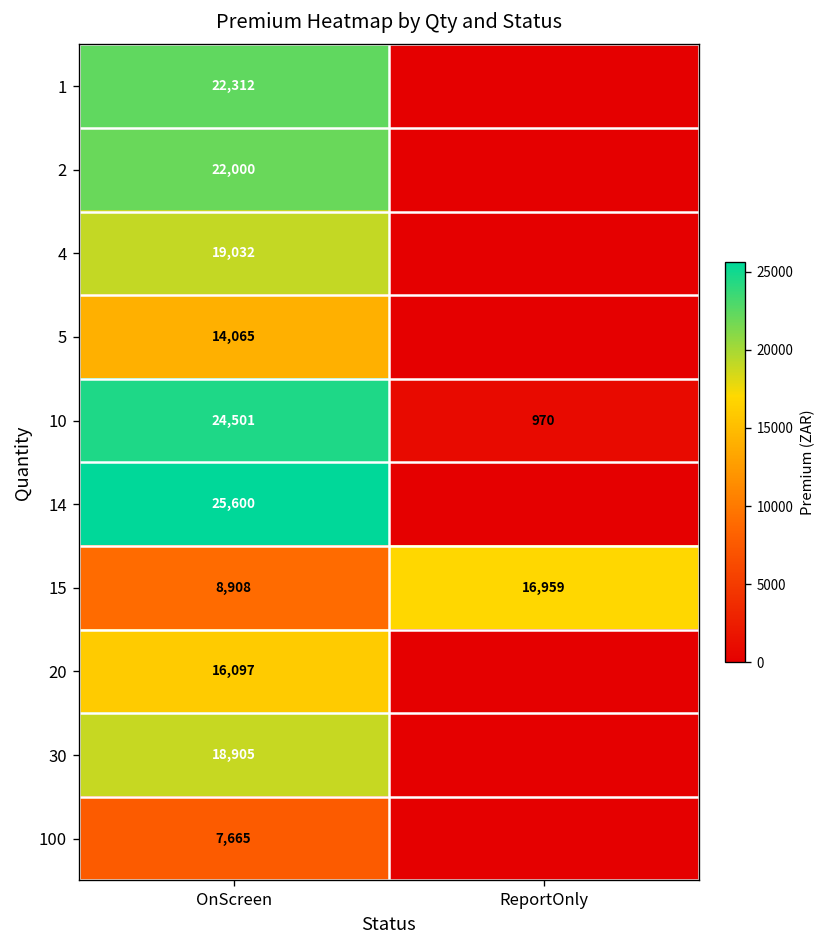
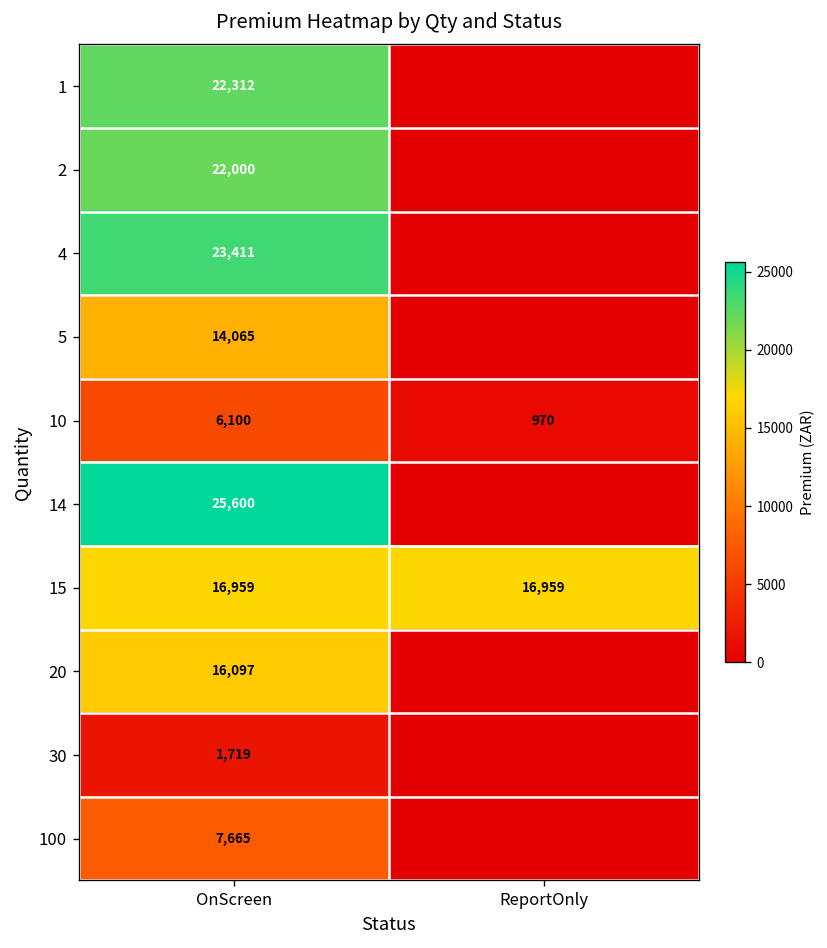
  {
    "1": {
      "OnScreen": "22,312"
    },
    "2": {
      "OnScreen": "22,000"
    },
    "4": {
-     "OnScreen": "19,032"
+     "OnScreen": "23,411"
    },
    "5": {
      "OnScreen": "14,065"
    },
    "10": {
-     "OnScreen": "24,501",
+     "OnScreen": "6,100",
      "ReportOnly": "970"
    },
    "14": {
      "OnScreen": "25,600"
    },
    "15": {
-     "OnScreen": "8,908",
+     "OnScreen": "16,959",
      "ReportOnly": "16,959"
    },
    "20": {
      "OnScreen": "16,097"
    },
    "30": {
-     "OnScreen": "18,905"
+     "OnScreen": "1,719"
    },
    "100": {
      "OnScreen": "7,665"
    }
  }
